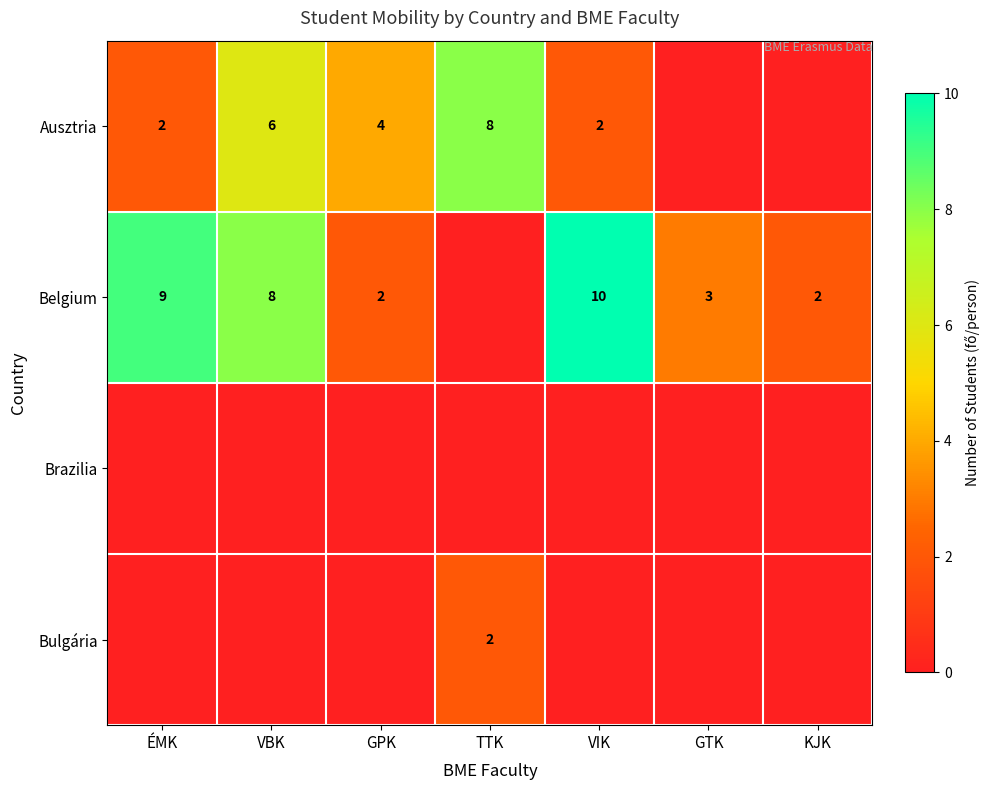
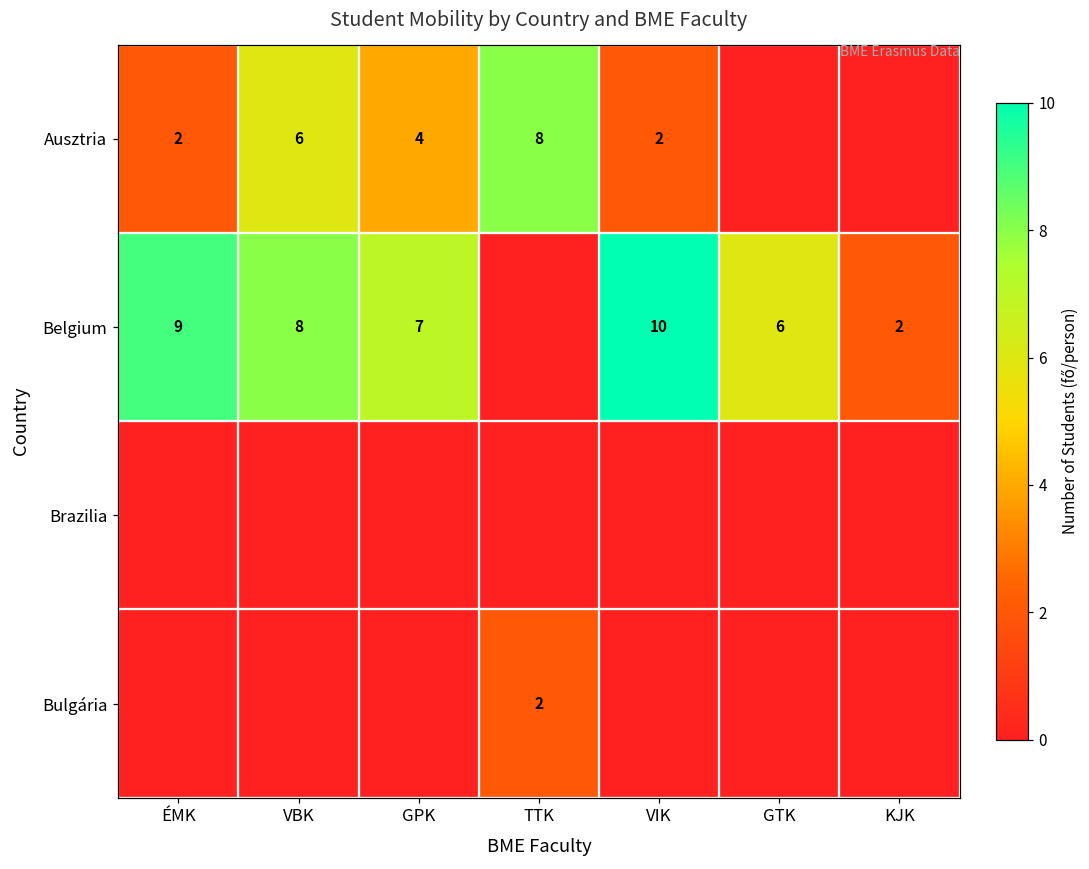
  {
    "Ausztria": {
      "ÉMK": 2,
      "VBK": 6,
      "GPK": 4,
      "TTK": 8,
      "VIK": 2
    },
    "Belgium": {
      "ÉMK": 9,
      "VBK": 8,
-     "GPK": 2,
+     "GPK": 7,
      "VIK": 10,
-     "GTK": 3,
+     "GTK": 6,
      "KJK": 2
    },
    "Bulgária": {
      "TTK": 2
    }
  }
